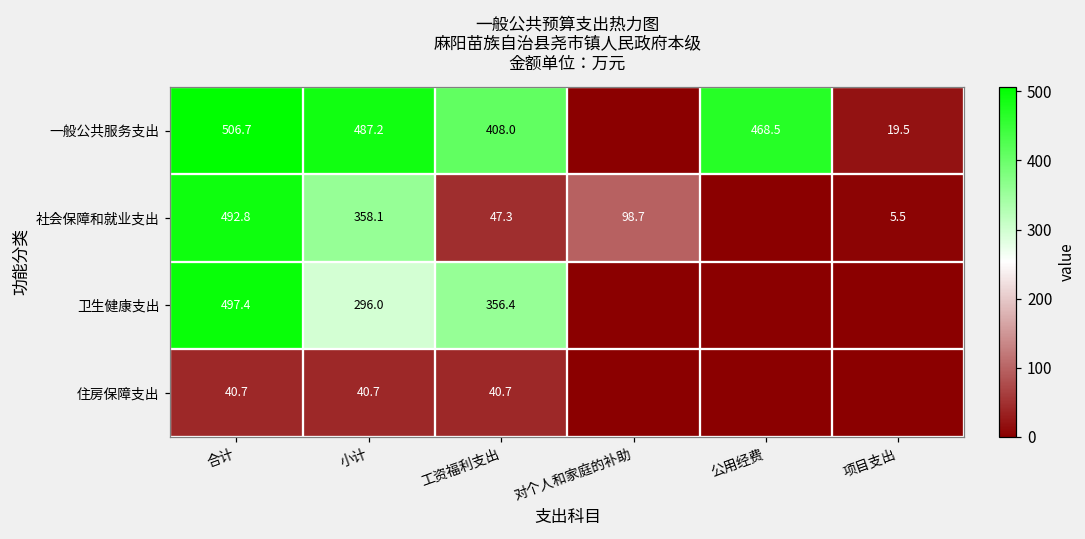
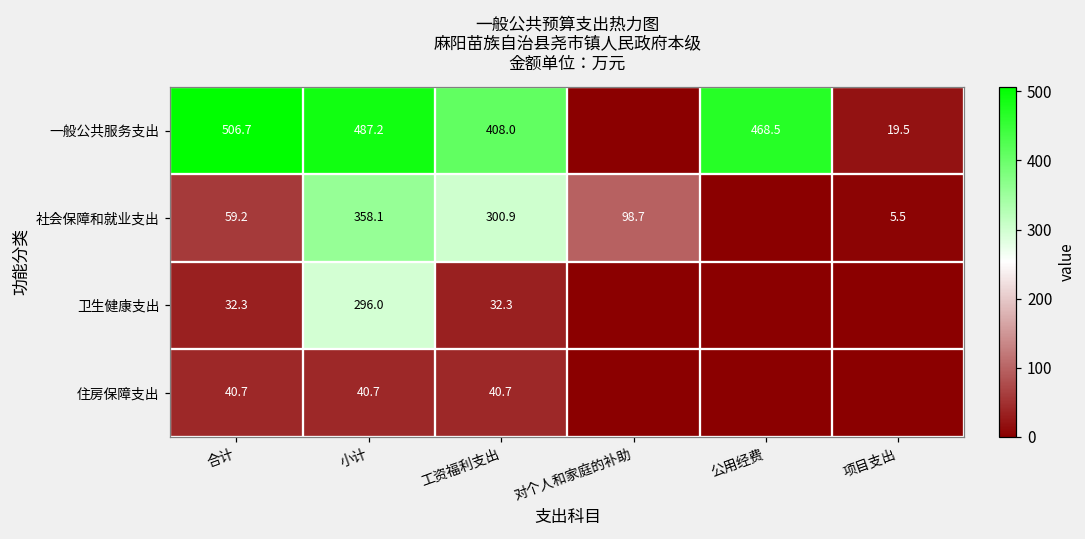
  {
    "一般公共服务支出": {
      "合计": 506.7,
      "小计": 487.2,
      "工资福利支出": 408.0,
      "公用经费": 468.5,
      "项目支出": 19.5
    },
    "社会保障和就业支出": {
-     "合计": 492.8,
+     "合计": 59.2,
      "小计": 358.1,
-     "工资福利支出": 47.3,
+     "工资福利支出": 300.9,
      "对个人和家庭的补助": 98.7,
      "项目支出": 5.5
    },
    "卫生健康支出": {
-     "合计": 497.4,
+     "合计": 32.3,
      "小计": 296.0,
-     "工资福利支出": 356.4
+     "工资福利支出": 32.3
    },
    "住房保障支出": {
      "合计": 40.7,
      "小计": 40.7,
      "工资福利支出": 40.7
    }
  }
